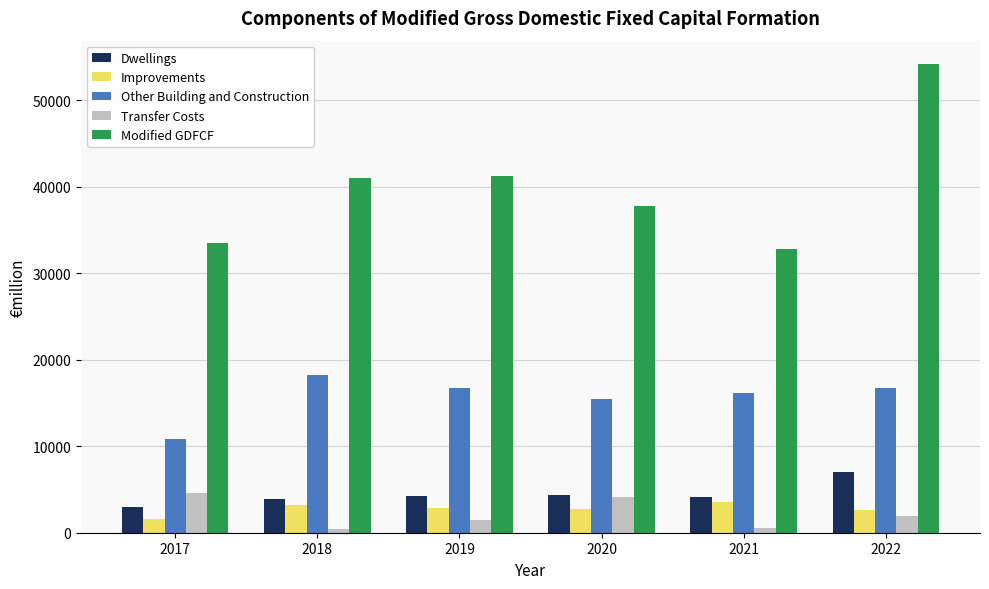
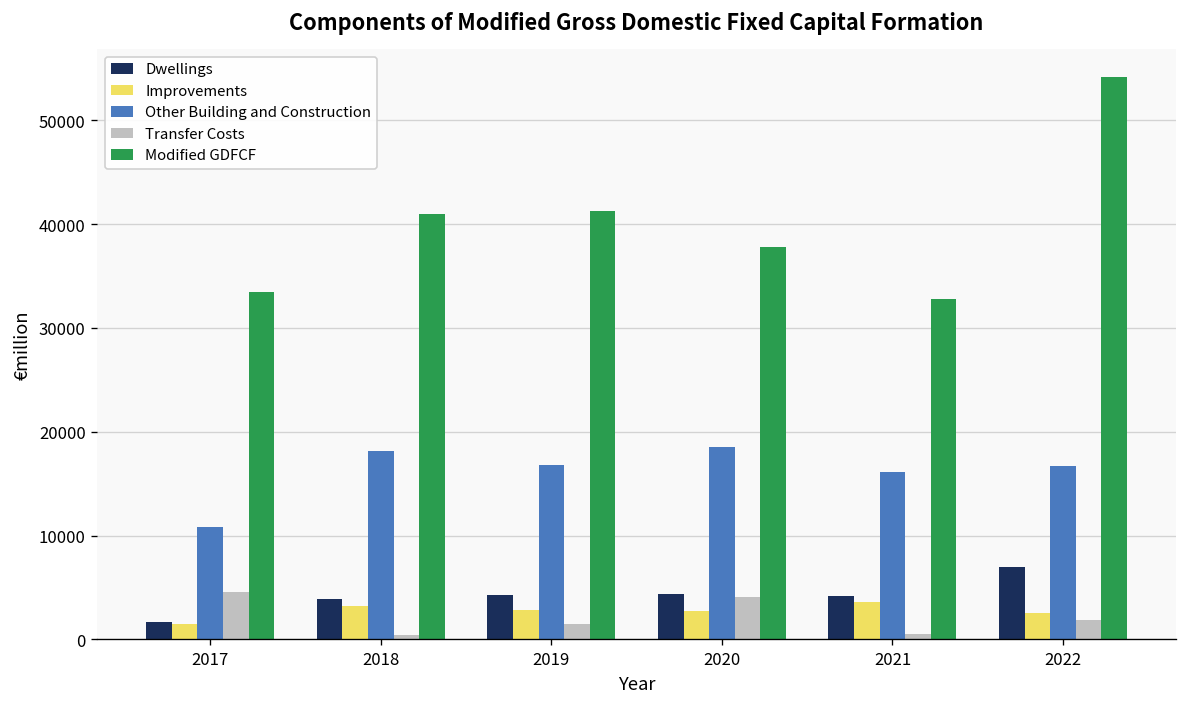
  {
    "Dwellings": {
-     "2017": 3000,
+     "2017": 2000,
      "2018": 4000,
      "2019": 4000,
      "2020": 4000,
      "2021": 4000,
      "2022": 7000
    },
    "Improvements": {
      "2017": 2000,
      "2018": 3000,
      "2019": 3000,
      "2020": 3000,
      "2021": 4000,
      "2022": 3000
    },
    "Other Building and Construction": {
      "2017": 11000,
      "2018": 18000,
      "2019": 17000,
-     "2020": 15000,
+     "2020": 19000,
      "2021": 16000,
      "2022": 17000
    },
    "Transfer Costs": {
      "2017": 5000,
      "2018": 0,
      "2019": 2000,
      "2020": 4000,
      "2021": 0,
      "2022": 2000
    },
    "Modified GDFCF": {
      "2017": 34000,
      "2018": 41000,
      "2019": 41000,
      "2020": 38000,
      "2021": 33000,
      "2022": 54000
    }
  }
